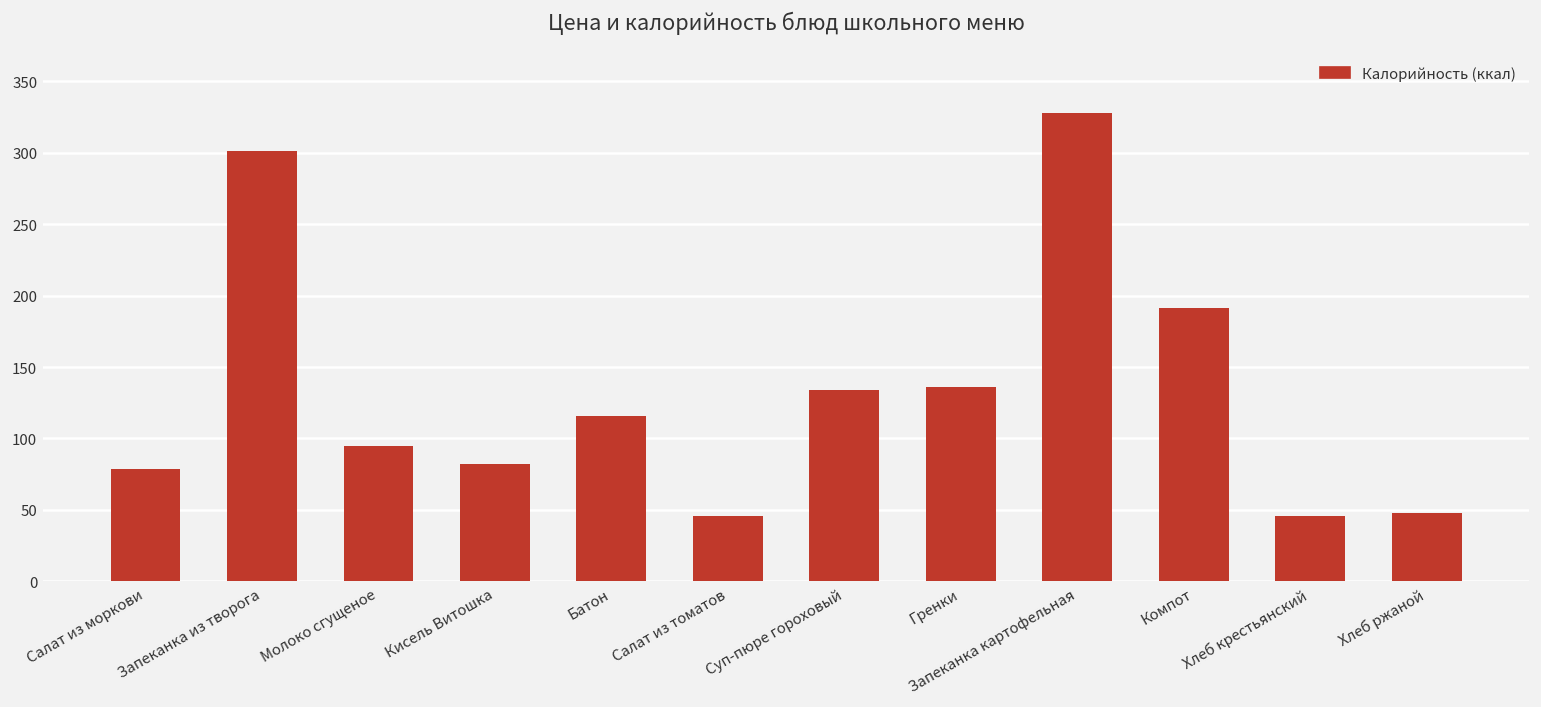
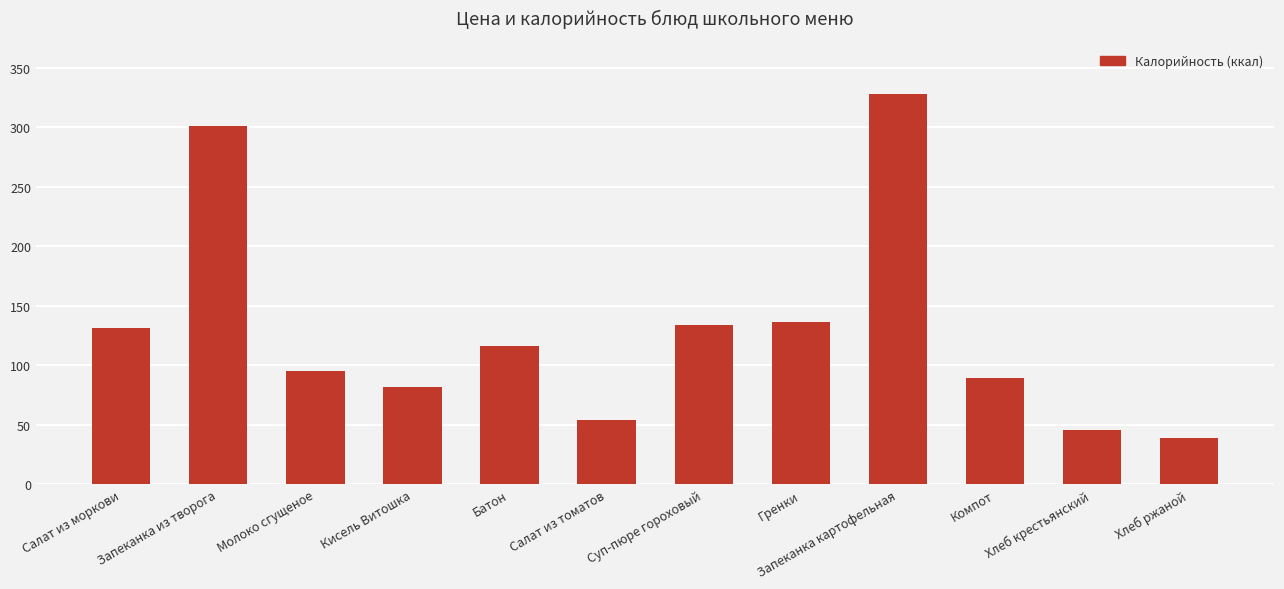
  {
-   "Салат из моркови": 79,
+   "Салат из моркови": 132,
    "Запеканка из творога": 301,
    "Молоко сгущеное": 95,
    "Кисель Витошка": 82,
    "Батон": 116,
-   "Салат из томатов": 46,
+   "Салат из томатов": 54,
    "Суп-пюре гороховый": 134,
    "Гренки": 136,
    "Запеканка картофельная": 328,
-   "Компот": 191,
+   "Компот": 89,
    "Хлеб крестьянский": 46,
-   "Хлеб ржаной": 48
+   "Хлеб ржаной": 39
  }
